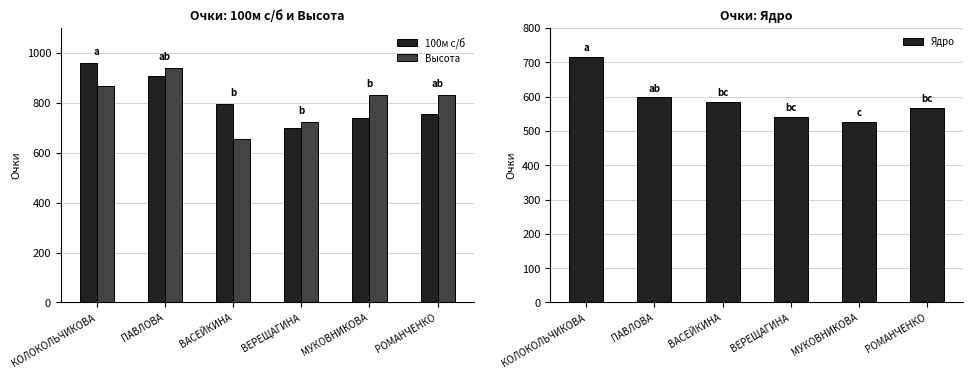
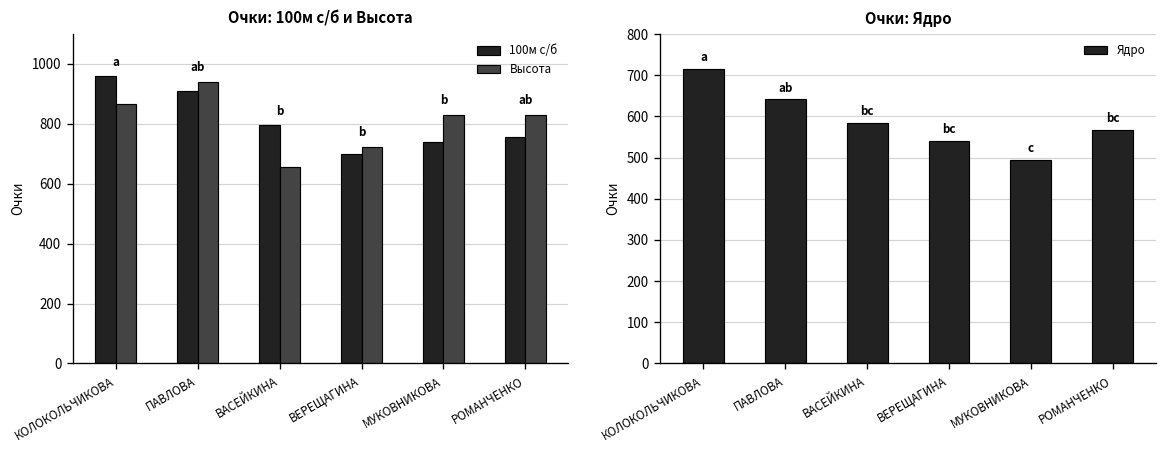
  {
    "Очки: Ядро": {
      "КОЛОКОЛЬЧИКОВА": 720,
-     "ПАВЛОВА": 600,
+     "ПАВЛОВА": 640,
      "ВАСЕЙКИНА": 590,
      "ВЕРЕЩАГИНА": 540,
-     "МУКОВНИКОВА": 530,
+     "МУКОВНИКОВА": 500,
      "РОМАНЧЕНКО": 570
    }
  }
